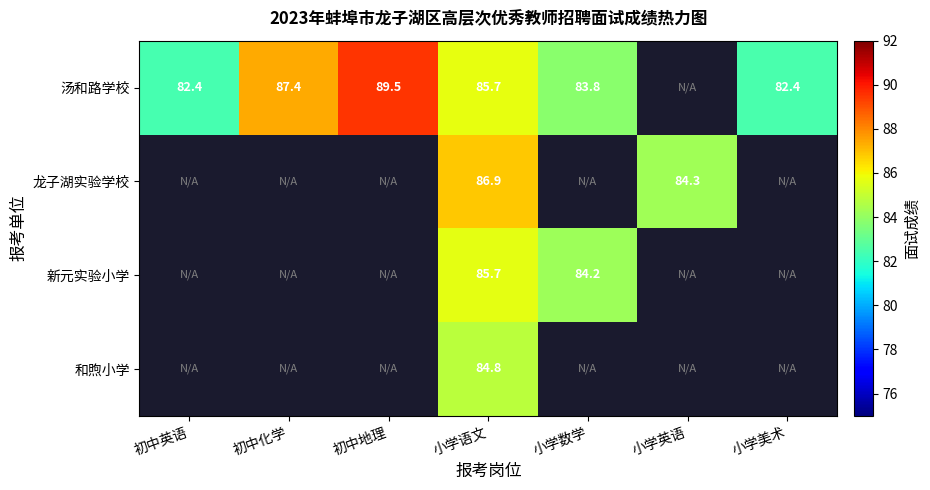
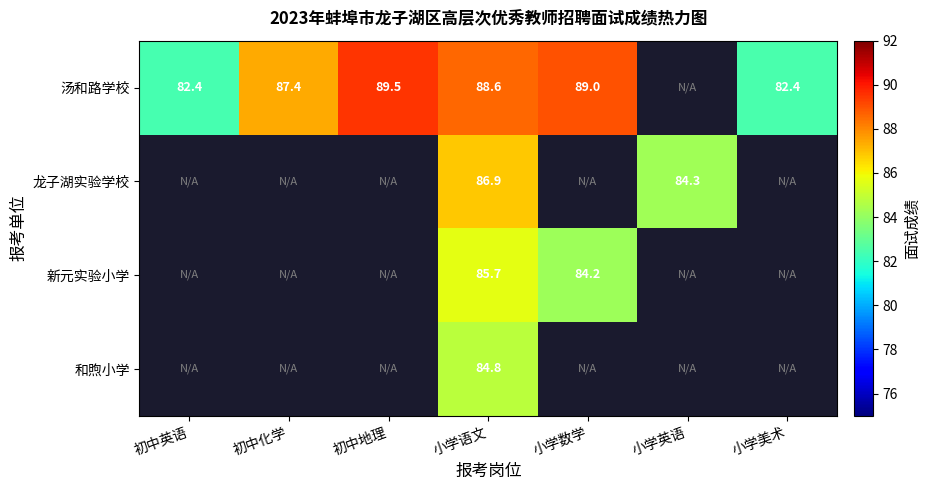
  {
    "汤和路学校": {
      "初中英语": 82.4,
      "初中化学": 87.4,
      "初中地理": 89.5,
-     "小学语文": 85.7,
-     "小学数学": 83.8,
+     "小学语文": 88.6,
+     "小学数学": 89.0,
      "小学美术": 82.4
    },
    "龙子湖实验学校": {
      "小学语文": 86.9,
      "小学英语": 84.3
    },
    "新元实验小学": {
      "小学语文": 85.7,
      "小学数学": 84.2
    },
    "和煦小学": {
      "小学语文": 84.8
    }
  }
